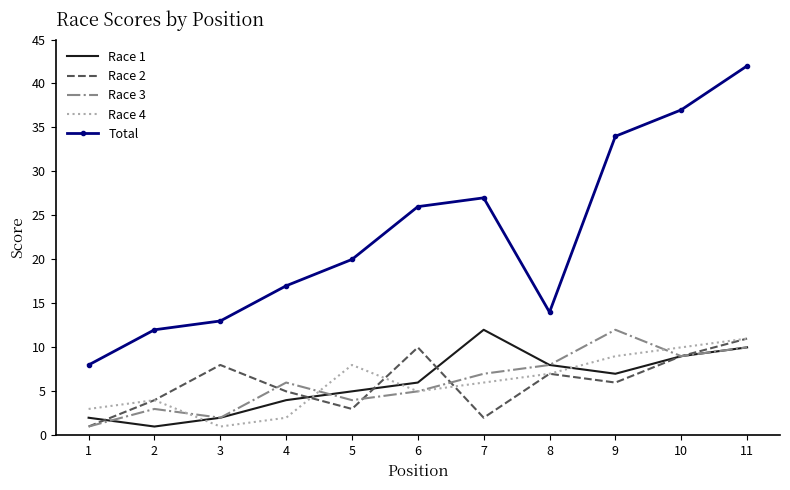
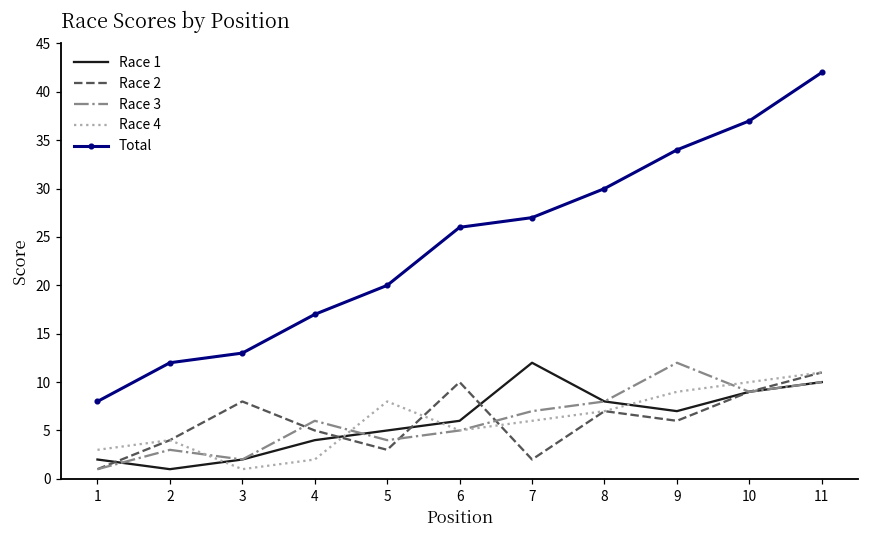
  {
    "Race 1": {
      "1": 2,
      "2": 1,
      "4": 4,
      "5": 5,
      "6": 6,
      "7": 12,
      "9": 7
    },
    "Race 2": {
      "3": 8,
      "4": 5,
      "5": 3,
      "6": 10,
      "7": 2,
      "9": 6
    },
    "Total": {
      "1": 8,
      "2": 12,
      "3": 13,
      "4": 17,
      "5": 20,
      "6": 26,
      "7": 27,
-     "8": 14,
+     "8": 30,
      "9": 34,
      "10": 37,
      "11": 42
    }
  }
